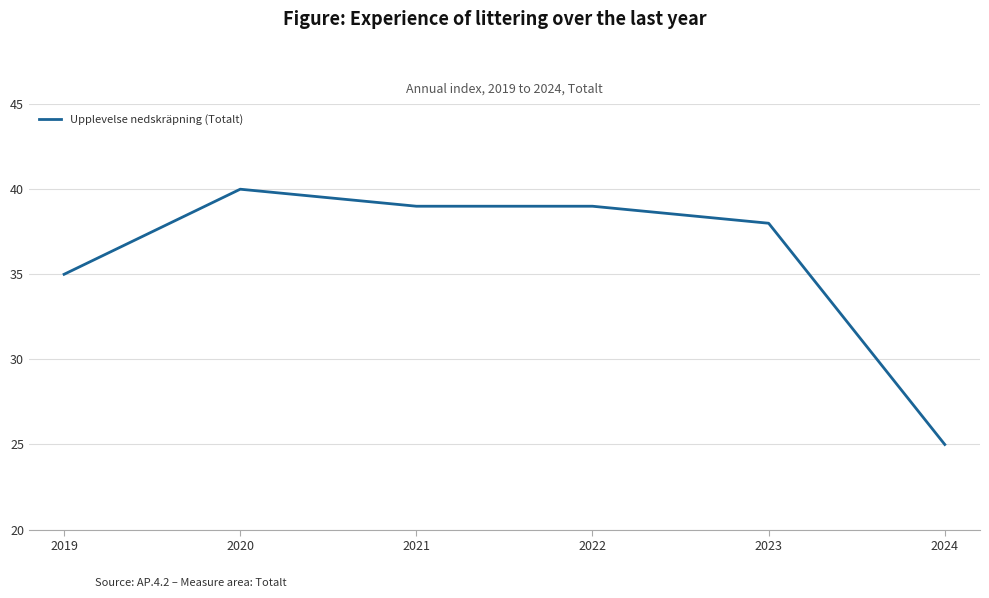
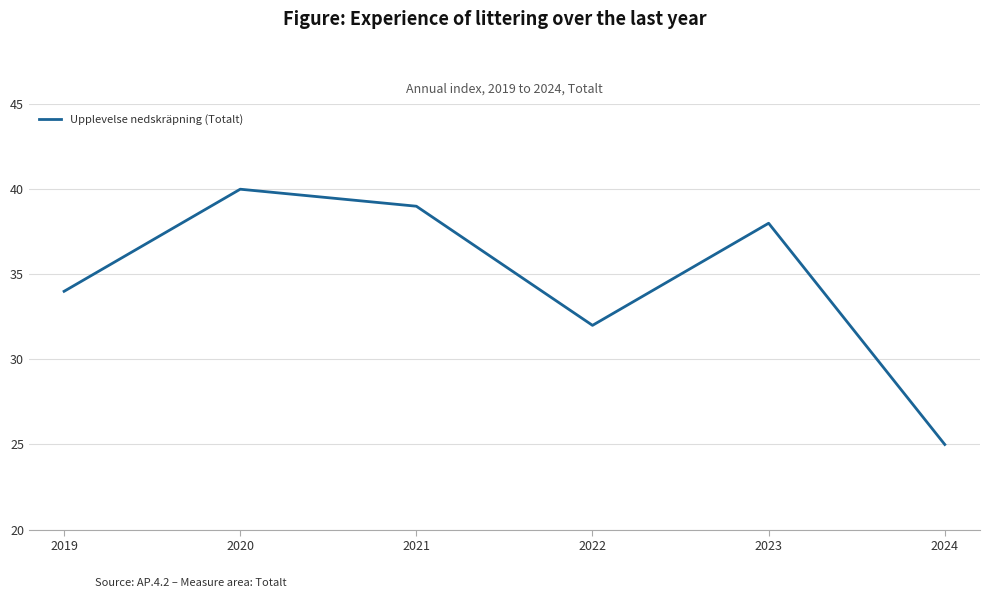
  {
-   "2019": 35,
+   "2019": 34,
    "2020": 40,
    "2021": 39,
-   "2022": 39,
+   "2022": 32,
    "2023": 38,
    "2024": 25
  }
